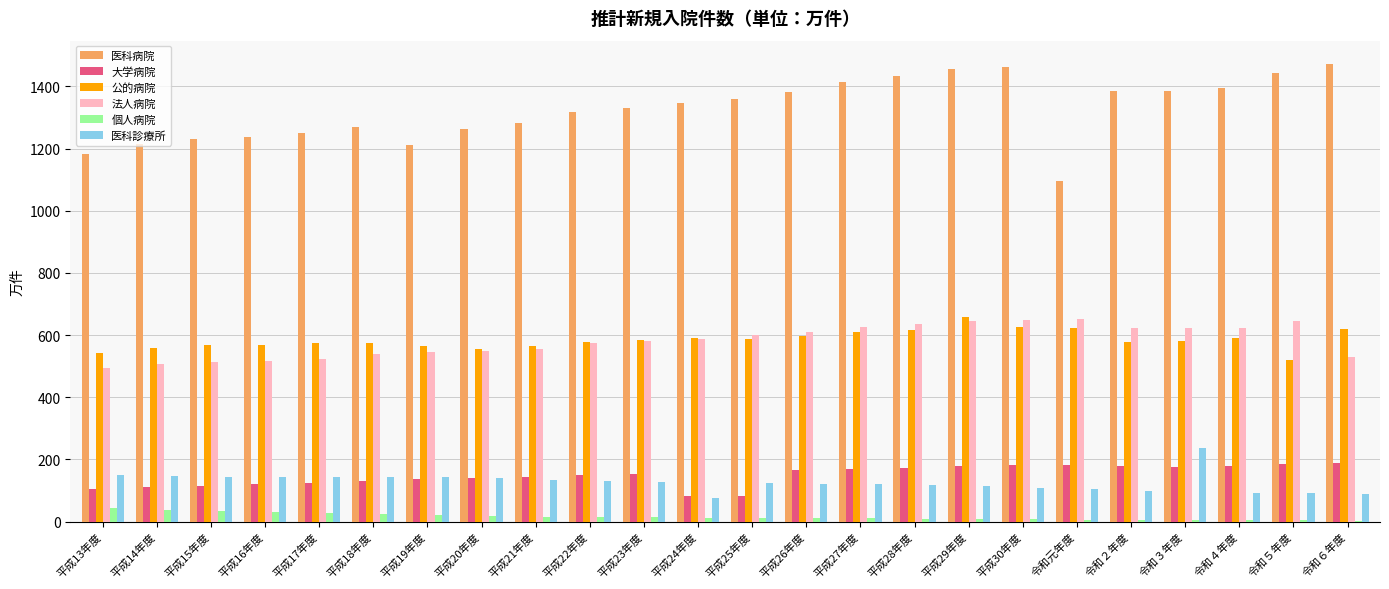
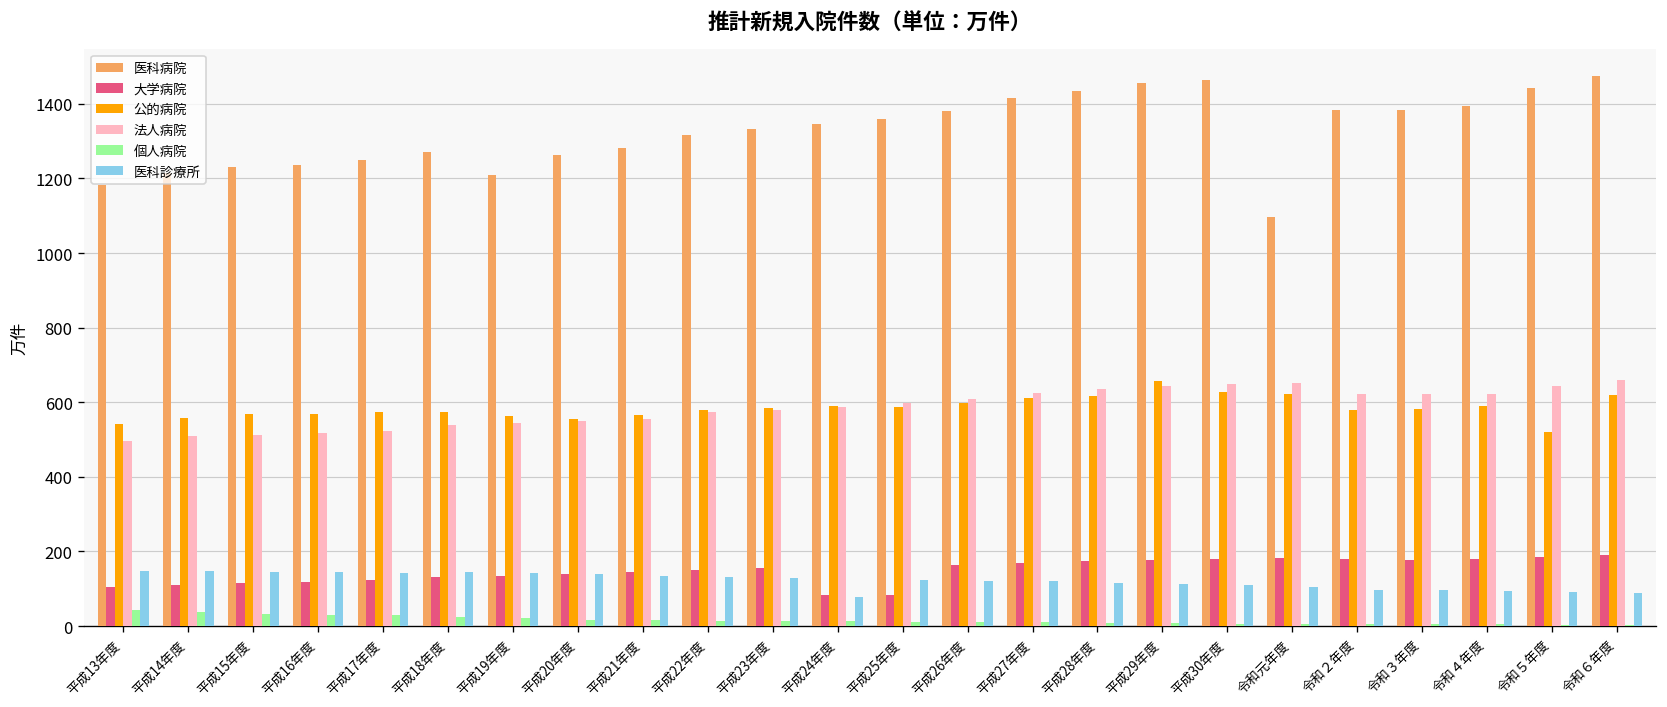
  {
    "医科病院": {
      "平成13年度": 1180,
      "平成15年度": 1230,
      "平成16年度": 1240,
      "平成17年度": 1250,
      "平成18年度": 1270,
      "平成19年度": 1210,
      "平成20年度": 1260,
      "平成21年度": 1280,
      "平成22年度": 1320,
      "平成23年度": 1330,
      "平成24年度": 1350,
      "平成25年度": 1360,
      "平成26年度": 1380,
      "平成27年度": 1420,
      "平成28年度": 1430,
      "平成29年度": 1460,
      "平成30年度": 1460,
      "令和元年度": 1100,
      "令和２年度": 1380,
      "令和３年度": 1380,
      "令和４年度": 1390,
      "令和５年度": 1440,
      "令和６年度": 1470
    },
    "大学病院": {
      "平成13年度": 100,
      "平成14年度": 110,
      "平成15年度": 120,
      "平成16年度": 120,
      "平成17年度": 120,
      "平成18年度": 130,
      "平成19年度": 140,
      "平成20年度": 140,
      "平成21年度": 140,
      "平成22年度": 150,
      "平成23年度": 150,
      "平成24年度": 80,
      "平成25年度": 80,
      "平成26年度": 160,
      "平成27年度": 170,
      "平成28年度": 170,
      "平成29年度": 180,
      "平成30年度": 180,
      "令和元年度": 180,
      "令和２年度": 180,
      "令和３年度": 180,
      "令和４年度": 180,
      "令和５年度": 180,
      "令和６年度": 190
    },
    "公的病院": {
      "平成13年度": 540,
      "平成14年度": 560,
      "平成15年度": 570,
      "平成16年度": 570,
      "平成17年度": 570,
      "平成18年度": 570,
      "平成19年度": 560,
      "平成20年度": 560,
      "平成21年度": 570,
      "平成22年度": 580,
      "平成23年度": 580,
      "平成24年度": 590,
      "平成25年度": 590,
      "平成26年度": 600,
      "平成27年度": 610,
      "平成28年度": 620,
      "平成29年度": 660,
      "平成30年度": 630,
      "令和元年度": 620,
      "令和２年度": 580,
      "令和３年度": 580,
      "令和４年度": 590,
      "令和５年度": 520,
      "令和６年度": 620
    },
    "法人病院": {
      "平成13年度": 500,
      "平成14年度": 510,
      "平成15年度": 510,
      "平成16年度": 520,
      "平成17年度": 520,
      "平成18年度": 540,
      "平成19年度": 540,
      "平成20年度": 550,
      "平成21年度": 560,
      "平成22年度": 570,
      "平成23年度": 580,
      "平成24年度": 590,
      "平成25年度": 600,
      "平成26年度": 610,
      "平成27年度": 620,
      "平成28年度": 640,
      "平成29年度": 640,
      "平成30年度": 650,
      "令和元年度": 650,
      "令和２年度": 620,
      "令和３年度": 620,
      "令和４年度": 620,
      "令和５年度": 640,
-     "令和６年度": 530
+     "令和６年度": 660
    },
    "個人病院": {
      "平成13年度": 40,
      "平成14年度": 40,
      "平成15年度": 30,
      "平成16年度": 30,
      "平成17年度": 30,
      "平成18年度": 30,
      "平成19年度": 20,
      "平成20年度": 20,
      "平成21年度": 20,
      "平成22年度": 10,
      "平成23年度": 10,
      "平成24年度": 10,
      "平成25年度": 10,
      "平成26年度": 10,
      "平成27年度": 10,
      "平成28年度": 10
    },
    "医科診療所": {
      "平成13年度": 150,
      "平成14年度": 150,
      "平成15年度": 140,
      "平成16年度": 140,
      "平成17年度": 140,
      "平成18年度": 140,
      "平成19年度": 140,
      "平成20年度": 140,
      "平成21年度": 130,
      "平成22年度": 130,
      "平成23年度": 130,
      "平成24年度": 80,
      "平成25年度": 120,
      "平成26年度": 120,
      "平成27年度": 120,
      "平成28年度": 120,
      "平成29年度": 110,
      "平成30年度": 110,
      "令和元年度": 110,
      "令和２年度": 100,
-     "令和３年度": 240,
+     "令和３年度": 100,
      "令和４年度": 90,
      "令和５年度": 90,
      "令和６年度": 90
    }
  }
